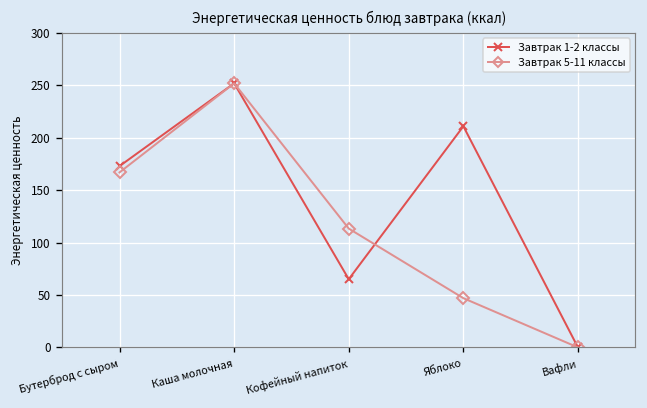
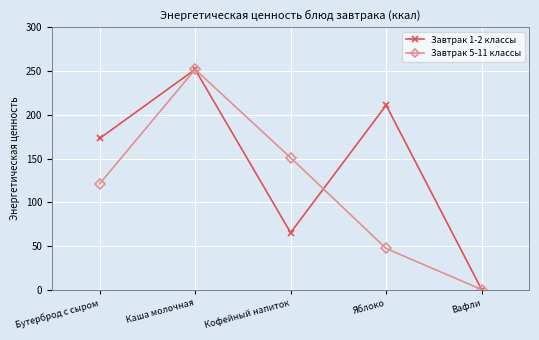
  {
    "Завтрак 1-2 классы": {
      "Бутерброд с сыром": 170,
      "Кофейный напиток": 70,
      "Яблоко": 210
    },
    "Завтрак 5-11 классы": {
-     "Бутерброд с сыром": 170,
-     "Кофейный напиток": 110,
+     "Бутерброд с сыром": 120,
+     "Кофейный напиток": 150,
      "Яблоко": 50
    }
  }
